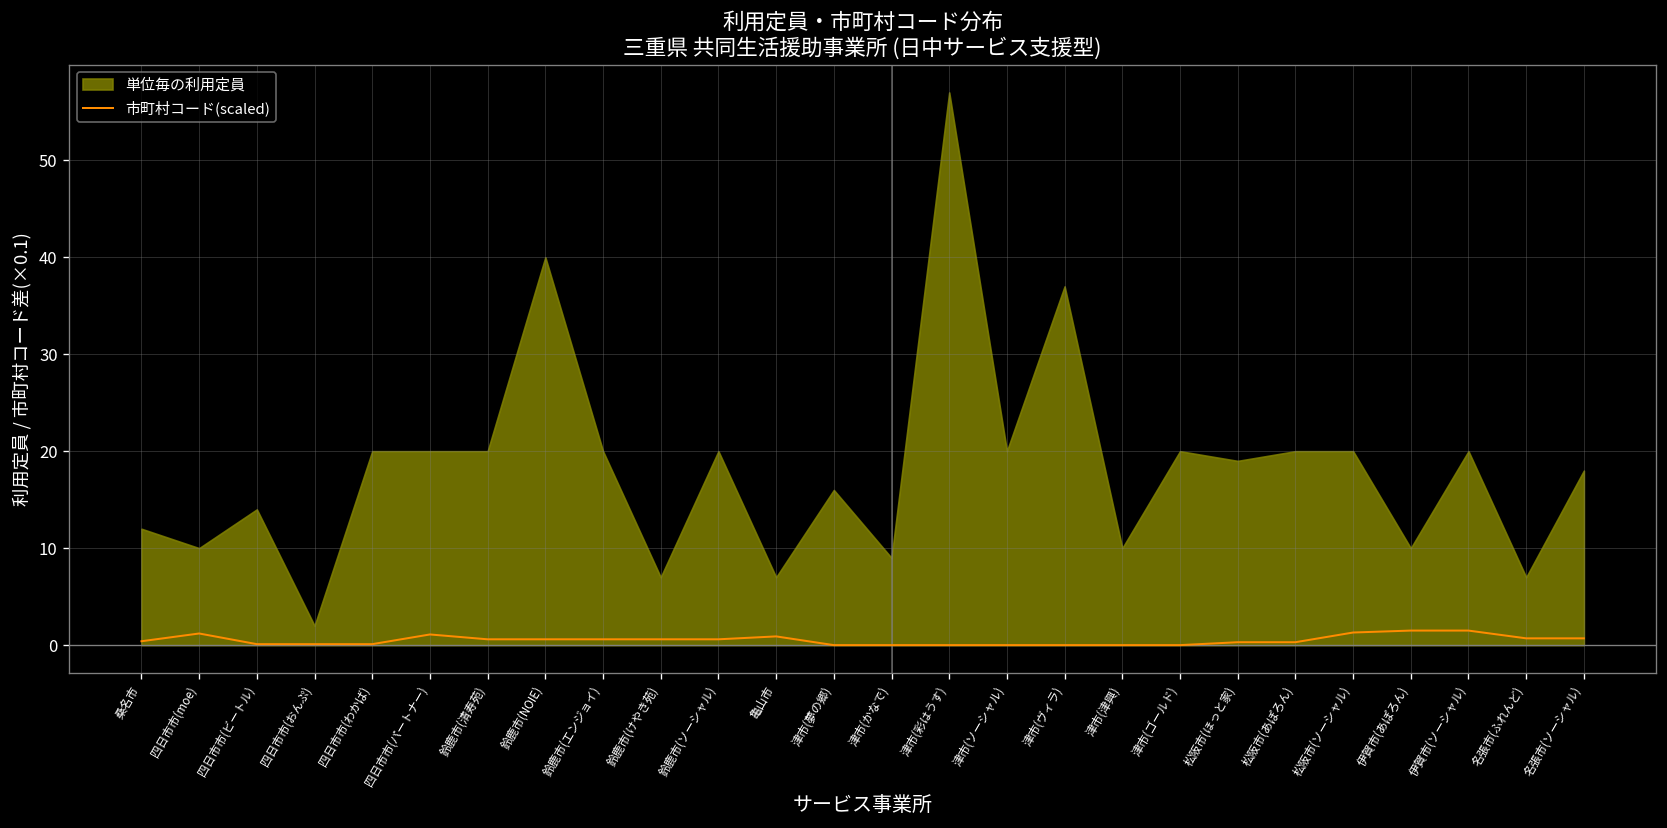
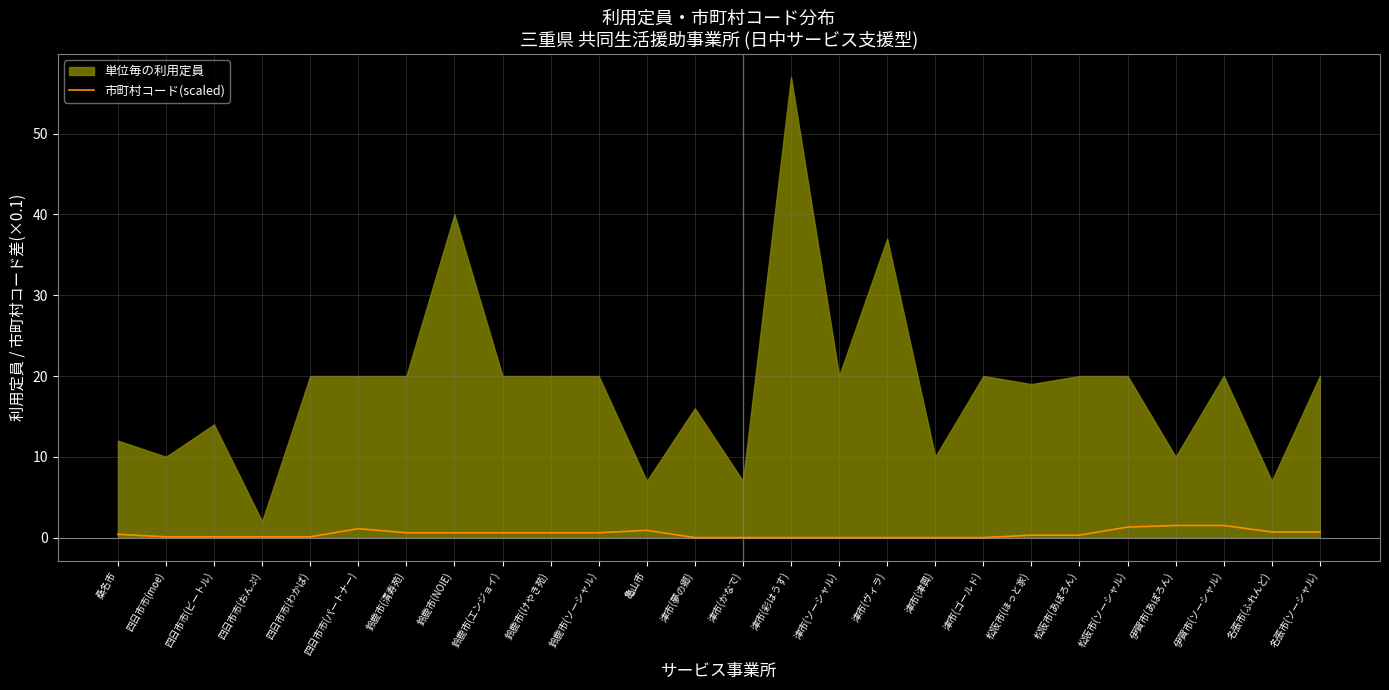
  {
    "市町村コード(scaled)": {
      "桑名市": 0,
-     "四日市市(moe)": 1,
+     "四日市市(moe)": 0,
      "四日市市(ビートル)": 0,
      "四日市市(おんぷ)": 0,
      "四日市市(わかば)": 0,
      "四日市市(パートナー)": 1,
      "鈴鹿市(清寿苑)": 1,
      "鈴鹿市(NOIE)": 1,
      "鈴鹿市(エンジョイ)": 1,
      "鈴鹿市(けやき苑)": 1,
      "鈴鹿市(ソーシャル)": 1,
      "亀山市": 1,
      "津市(夢の郷)": 0,
      "津市(かなで)": 0,
      "津市(彩はうす)": 0,
      "津市(ソーシャル)": 0,
      "津市(ヴィラ)": 0,
      "津市(津興)": 0,
      "津市(ゴールド)": 0,
      "松阪市(ほっと家)": 0,
      "松阪市(あぽろん)": 0,
      "松阪市(ソーシャル)": 1,
      "伊賀市(あぽろん)": 2,
      "伊賀市(ソーシャル)": 2,
      "名張市(ふれんど)": 1,
      "名張市(ソーシャル)": 1
    },
    "単位毎の利用定員": {
      "桑名市": 12,
      "四日市市(moe)": 10,
      "四日市市(ビートル)": 14,
      "四日市市(おんぷ)": 2,
      "四日市市(わかば)": 20,
      "四日市市(パートナー)": 20,
      "鈴鹿市(清寿苑)": 20,
      "鈴鹿市(NOIE)": 40,
      "鈴鹿市(エンジョイ)": 20,
-     "鈴鹿市(けやき苑)": 7,
+     "鈴鹿市(けやき苑)": 20,
      "鈴鹿市(ソーシャル)": 20,
      "亀山市": 7,
      "津市(夢の郷)": 16,
-     "津市(かなで)": 9,
+     "津市(かなで)": 7,
      "津市(彩はうす)": 57,
      "津市(ソーシャル)": 20,
      "津市(ヴィラ)": 37,
      "津市(津興)": 10,
      "津市(ゴールド)": 20,
      "松阪市(ほっと家)": 19,
      "松阪市(あぽろん)": 20,
      "松阪市(ソーシャル)": 20,
      "伊賀市(あぽろん)": 10,
      "伊賀市(ソーシャル)": 20,
      "名張市(ふれんど)": 7,
-     "名張市(ソーシャル)": 18
+     "名張市(ソーシャル)": 20
    }
  }
